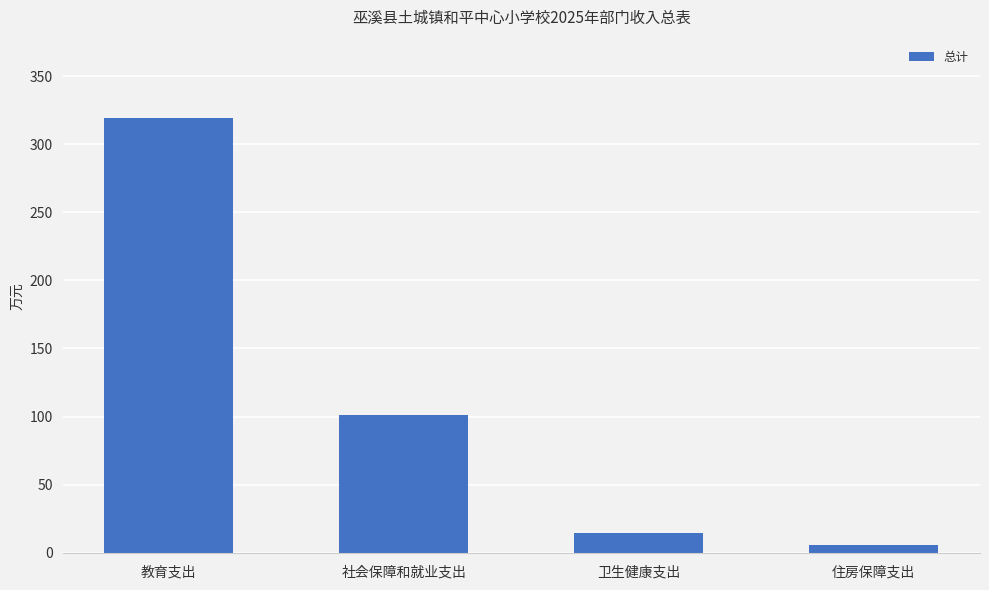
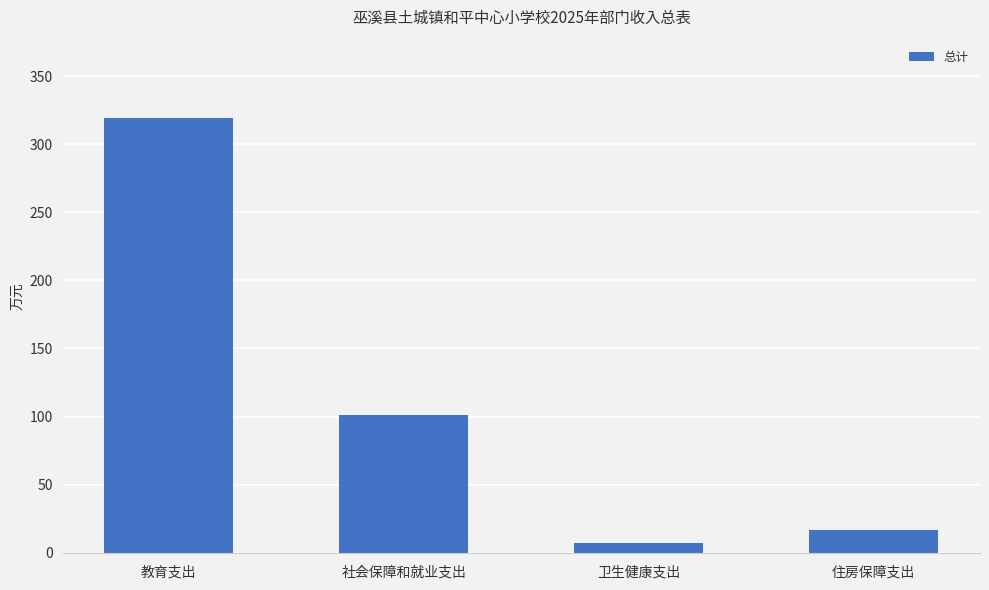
  {
    "教育支出": 319,
    "社会保障和就业支出": 101,
-   "卫生健康支出": 14,
-   "住房保障支出": 6
+   "卫生健康支出": 7,
+   "住房保障支出": 17
  }
